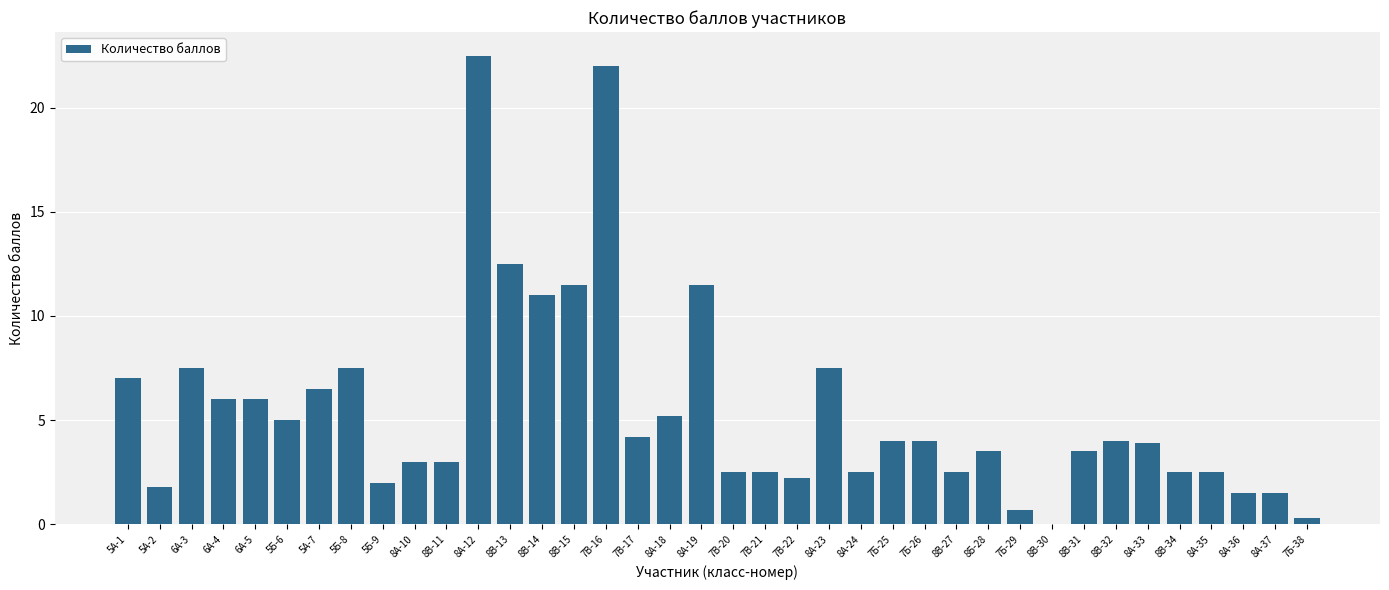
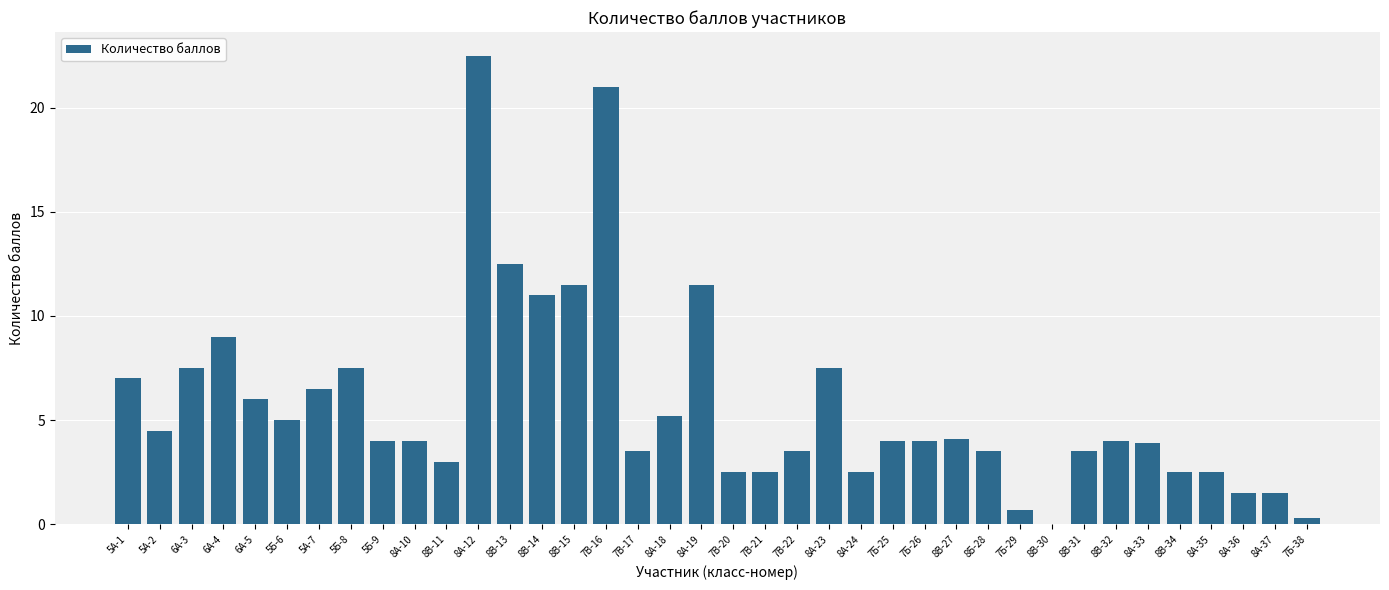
  {
    "5А-1": 7.0,
-   "5А-2": 1.8,
+   "5А-2": 4.5,
    "6А-3": 7.5,
-   "6А-4": 6,
+   "6А-4": 9,
    "6А-5": 6.0,
    "5Б-6": 5.0,
    "5А-7": 6.5,
    "5Б-8": 7.5,
-   "5Б-9": 2,
-   "8А-10": 3,
+   "5Б-9": 4,
+   "8А-10": 4,
    "8В-11": 3.0,
    "8А-12": 22.5,
    "8В-13": 12.5,
    "8В-14": 11.0,
    "8В-15": 11.5,
-   "7В-16": 22,
-   "7В-17": 4.2,
+   "7В-16": 21,
+   "7В-17": 3.5,
    "8А-18": 5.2,
    "8А-19": 11.5,
    "7В-20": 2.5,
    "7В-21": 2.5,
-   "7В-22": 2.2,
+   "7В-22": 3.5,
    "8А-23": 7.5,
    "8А-24": 2.5,
    "7Б-25": 4.0,
    "7Б-26": 4.0,
-   "8В-27": 2.5,
+   "8В-27": 4.1,
    "8Б-28": 3.5,
    "7Б-29": 0.7,
    "8В-30": 0.0,
    "8В-31": 3.5,
    "8В-32": 4.0,
    "8А-33": 3.9,
    "8В-34": 2.5,
    "8А-35": 2.5,
    "8А-36": 1.5,
    "8А-37": 1.5,
    "7Б-38": 0.3
  }
